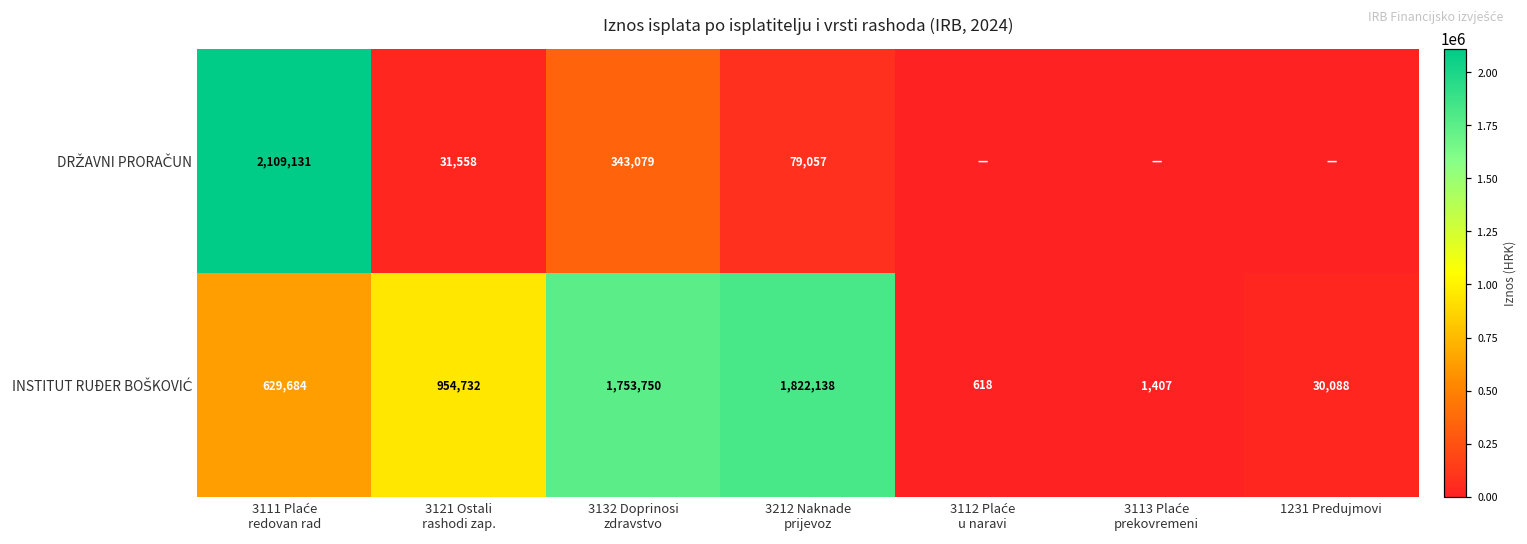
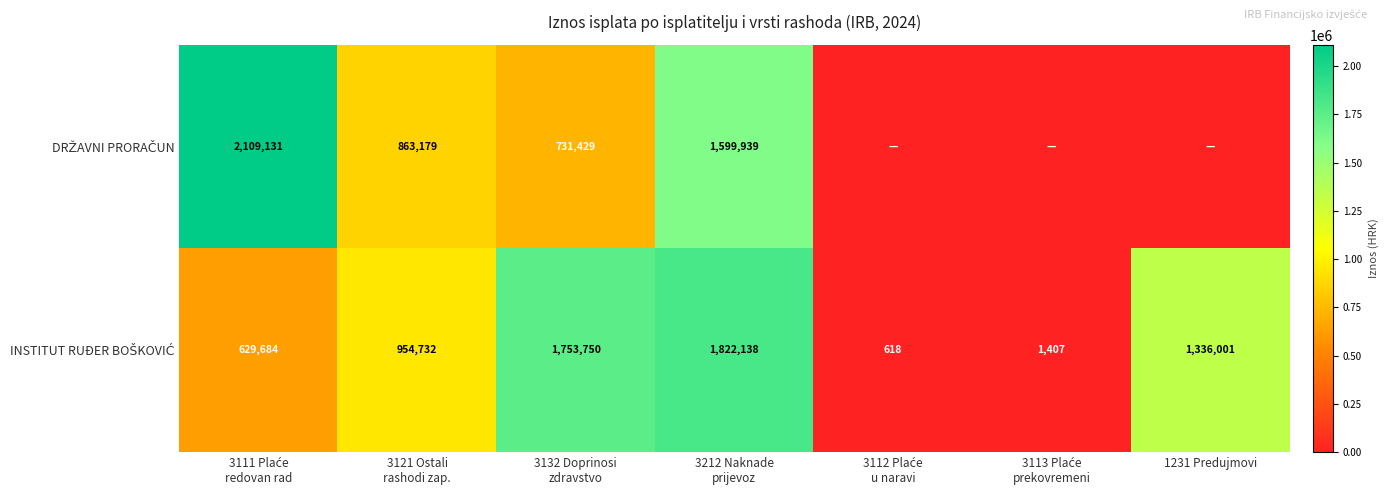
  {
    "DRŽAVNI PRORAČUN": {
      "3111 Plaće redovan rad": "2,109,131",
-     "3121 Ostali rashodi zap.": "31,558",
-     "3132 Doprinosi zdravstvo": "343,079",
-     "3212 Naknade prijevoz": "79,057"
+     "3121 Ostali rashodi zap.": "863,179",
+     "3132 Doprinosi zdravstvo": "731,429",
+     "3212 Naknade prijevoz": "1,599,939"
    },
    "INSTITUT RUĐER BOŠKOVIĆ": {
      "3111 Plaće redovan rad": "629,684",
      "3121 Ostali rashodi zap.": "954,732",
      "3132 Doprinosi zdravstvo": "1,753,750",
      "3212 Naknade prijevoz": "1,822,138",
      "3112 Plaće u naravi": "618",
      "3113 Plaće prekovremeni": "1,407",
-     "1231 Predujmovi": "30,088"
+     "1231 Predujmovi": "1,336,001"
    }
  }
